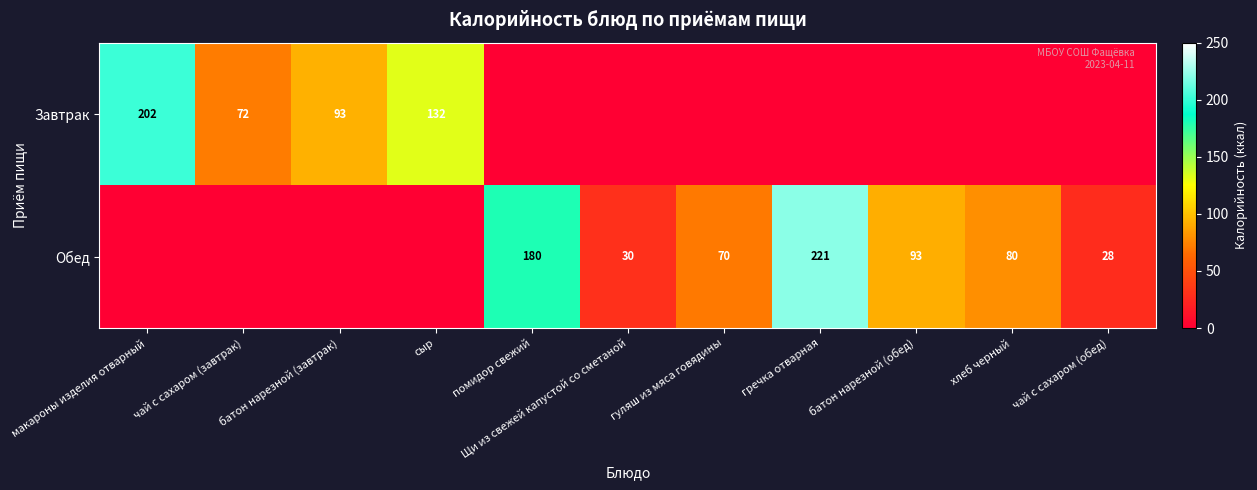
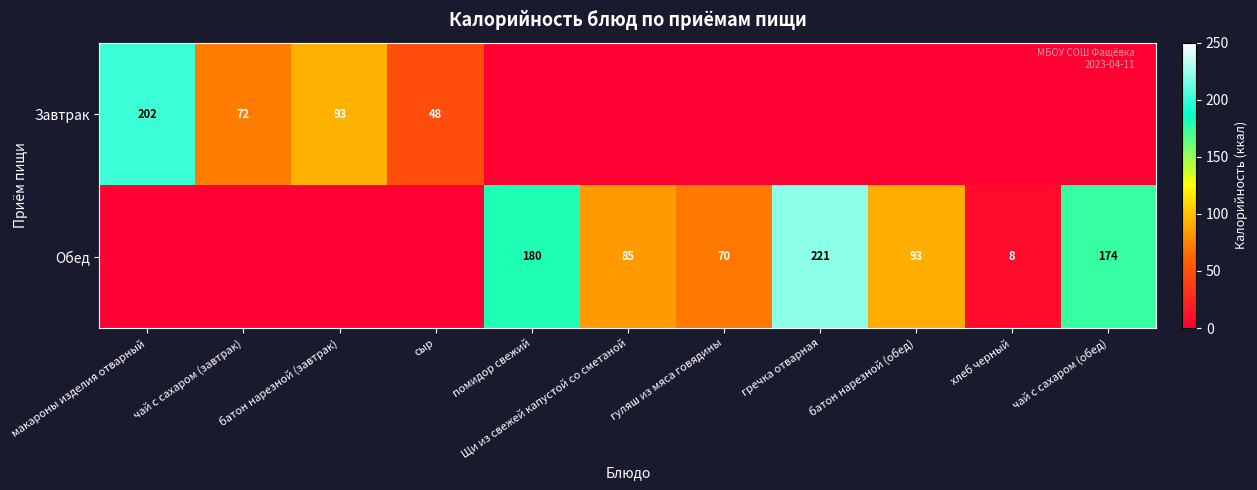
  {
    "Завтрак": {
      "макароны изделия отварный": 202,
      "чай с сахаром (завтрак)": 72,
      "батон нарезной (завтрак)": 93,
-     "сыр": 132
+     "сыр": 48
    },
    "Обед": {
      "помидор свежий": 180,
-     "Щи из свежей капустой со сметаной": 30,
+     "Щи из свежей капустой со сметаной": 85,
      "гуляш из мяса говядины": 70,
      "гречка отварная": 221,
      "батон нарезной (обед)": 93,
-     "хлеб черный": 80,
-     "чай с сахаром (обед)": 28
+     "хлеб черный": 8,
+     "чай с сахаром (обед)": 174
    }
  }
